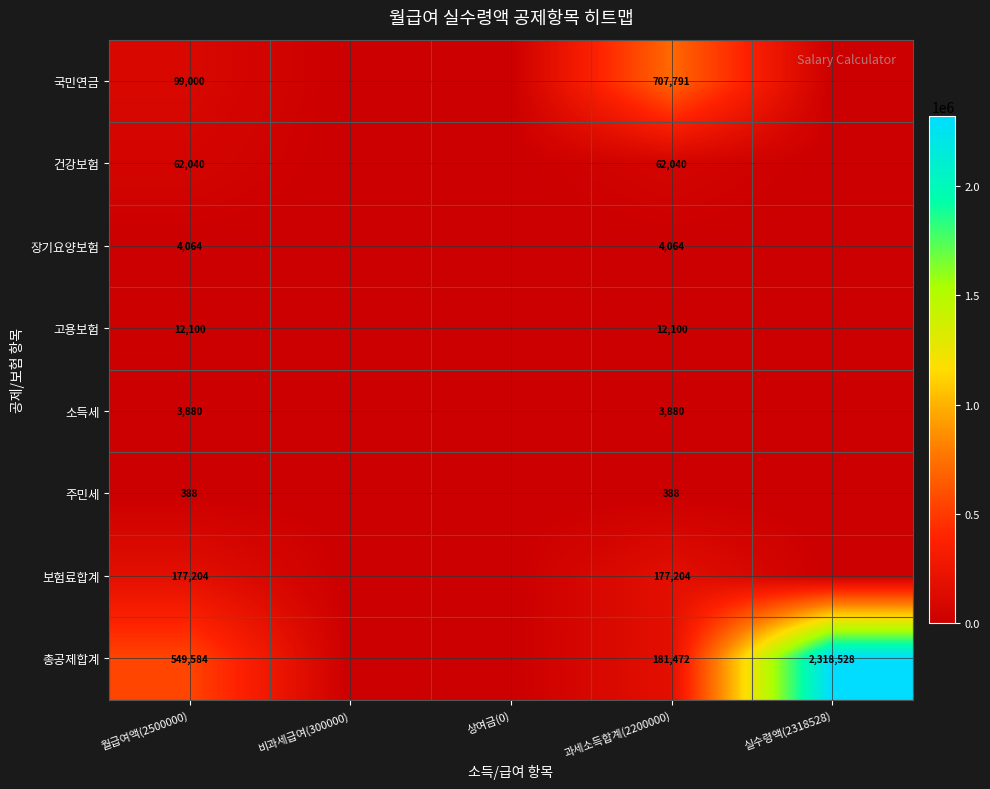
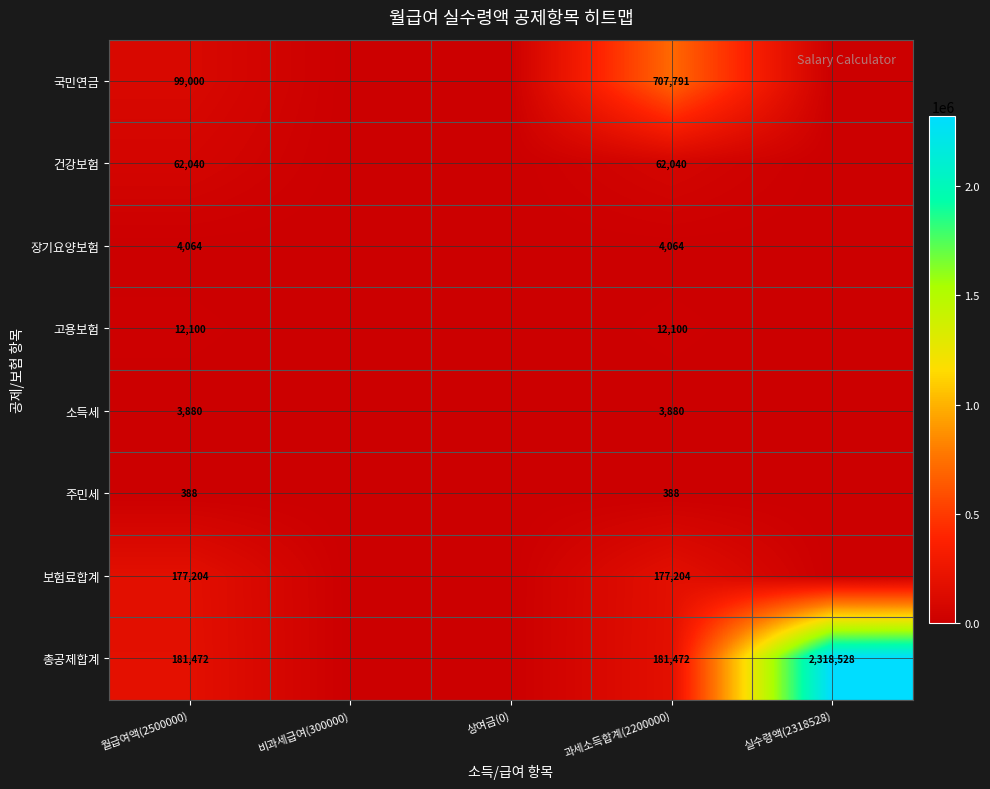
  {
    "국민연금": {
      "월급여액(2500000)": "99,000",
      "과세소득합계(2200000)": "707,791"
    },
    "건강보험": {
      "월급여액(2500000)": "62,040",
      "과세소득합계(2200000)": "62,040"
    },
    "장기요양보험": {
      "월급여액(2500000)": "4,064",
      "과세소득합계(2200000)": "4,064"
    },
    "고용보험": {
      "월급여액(2500000)": "12,100",
      "과세소득합계(2200000)": "12,100"
    },
    "소득세": {
      "월급여액(2500000)": "3,880",
      "과세소득합계(2200000)": "3,880"
    },
    "주민세": {
      "월급여액(2500000)": "388",
      "과세소득합계(2200000)": "388"
    },
    "보험료합계": {
      "월급여액(2500000)": "177,204",
      "과세소득합계(2200000)": "177,204"
    },
    "총공제합계": {
-     "월급여액(2500000)": "549,584",
+     "월급여액(2500000)": "181,472",
      "과세소득합계(2200000)": "181,472",
      "실수령액(2318528)": "2,318,528"
    }
  }
